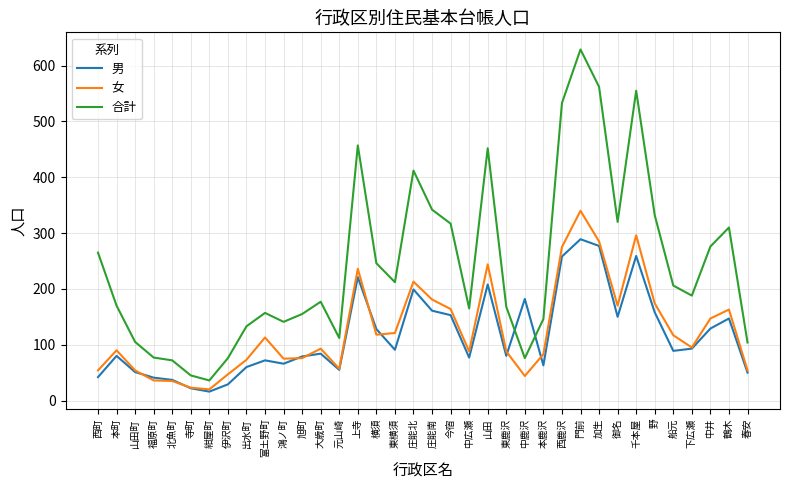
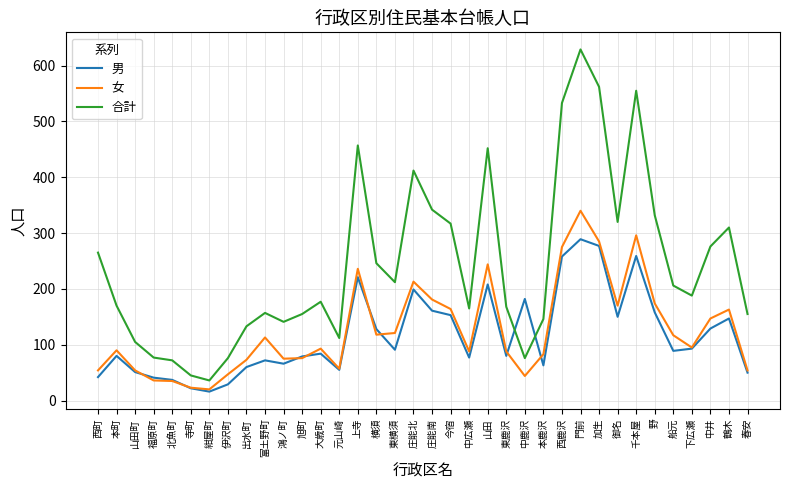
  {
    "男": {
      "西町": 40,
      "本町": 80,
      "福原町": 40,
      "伊沢町": 30,
      "出水町": 60,
      "富土野町": 70,
      "鴻ノ町": 70,
      "大歳町": 80,
      "上寺": 220,
      "横須": 130,
      "東横須": 90,
      "庄能北": 200,
      "庄能南": 160,
      "今宿": 150,
      "中広瀬": 80,
      "山田": 210,
      "東鹿沢": 80,
      "中鹿沢": 180,
      "本鹿沢": 60,
      "西鹿沢": 260,
      "門前": 290,
      "加生": 280,
      "御名": 150,
      "千本屋": 260,
      "野": 160,
      "船元": 90,
      "中井": 130,
      "鶴木": 150
    },
    "女": {
      "西町": 50,
      "本町": 90,
      "福原町": 40,
      "伊沢町": 50,
      "出水町": 70,
      "富土野町": 110,
      "鴻ノ町": 80,
      "大歳町": 90,
      "上寺": 240,
      "横須": 120,
      "東横須": 120,
      "庄能北": 210,
      "庄能南": 180,
      "今宿": 160,
      "中広瀬": 90,
      "山田": 240,
      "東鹿沢": 90,
      "中鹿沢": 40,
      "本鹿沢": 80,
      "西鹿沢": 280,
      "門前": 340,
      "加生": 290,
      "御名": 170,
      "千本屋": 300,
      "野": 170,
      "船元": 120,
      "中井": 150,
      "鶴木": 160
    },
    "合計": {
      "西町": 270,
      "本町": 170,
      "山田町": 110,
      "福原町": 80,
      "北魚町": 70,
      "寺町": 50,
      "紺屋町": 40,
      "伊沢町": 80,
      "出水町": 130,
      "富土野町": 160,
      "鴻ノ町": 140,
      "旭町": 160,
      "大歳町": 180,
      "元山崎": 110,
      "上寺": 460,
      "横須": 250,
      "東横須": 210,
      "庄能北": 410,
      "庄能南": 340,
      "今宿": 320,
      "中広瀬": 170,
      "山田": 450,
      "東鹿沢": 170,
      "中鹿沢": 80,
      "本鹿沢": 150,
      "西鹿沢": 530,
      "門前": 630,
      "加生": 560,
      "御名": 320,
      "千本屋": 560,
      "野": 330,
      "船元": 210,
      "下広瀬": 190,
      "中井": 280,
      "鶴木": 310,
-     "春安": 100
+     "春安": 160
    }
  }
